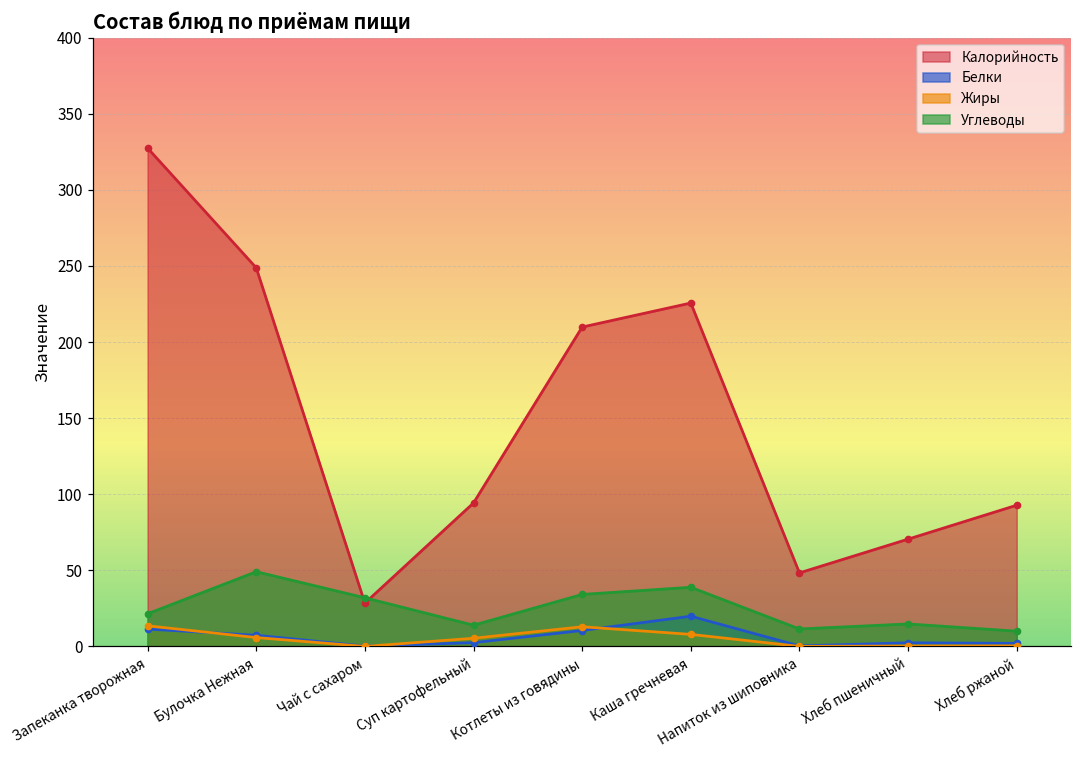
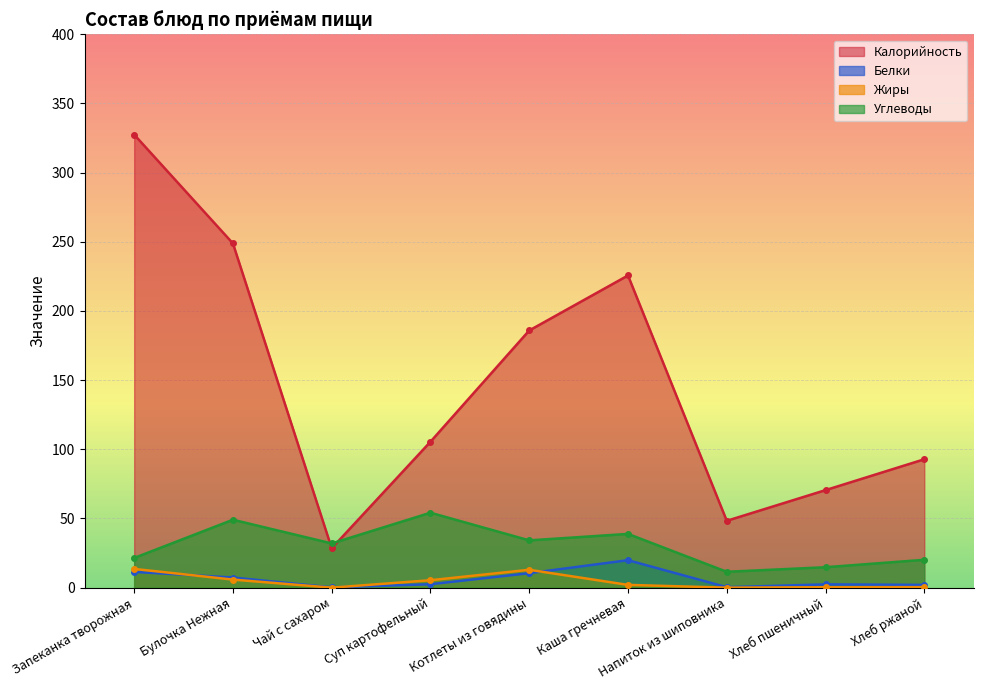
  {
    "Калорийность": {
      "Запеканка творожная": 327,
      "Булочка Нежная": 249,
      "Чай с сахаром": 28,
-     "Суп картофельный": 94,
-     "Котлеты из говядины": 210,
+     "Суп картофельный": 105,
+     "Котлеты из говядины": 186,
      "Каша гречневая": 226,
      "Напиток из шиповника": 48,
      "Хлеб пшеничный": 71,
      "Хлеб ржаной": 93
    },
    "Белки": {
      "Запеканка творожная": 11,
      "Суп картофельный": 2,
      "Котлеты из говядины": 10,
      "Каша гречневая": 20,
      "Хлеб пшеничный": 2
    },
    "Жиры": {
      "Запеканка творожная": 14,
      "Суп картофельный": 5,
      "Котлеты из говядины": 13,
-     "Каша гречневая": 8,
+     "Каша гречневая": 2,
      "Хлеб пшеничный": 0
    },
    "Углеводы": {
      "Запеканка творожная": 21,
      "Булочка Нежная": 49,
      "Чай с сахаром": 32,
-     "Суп картофельный": 14,
+     "Суп картофельный": 54,
      "Котлеты из говядины": 34,
      "Каша гречневая": 39,
      "Напиток из шиповника": 11,
      "Хлеб пшеничный": 15,
-     "Хлеб ржаной": 10
+     "Хлеб ржаной": 20
    }
  }
